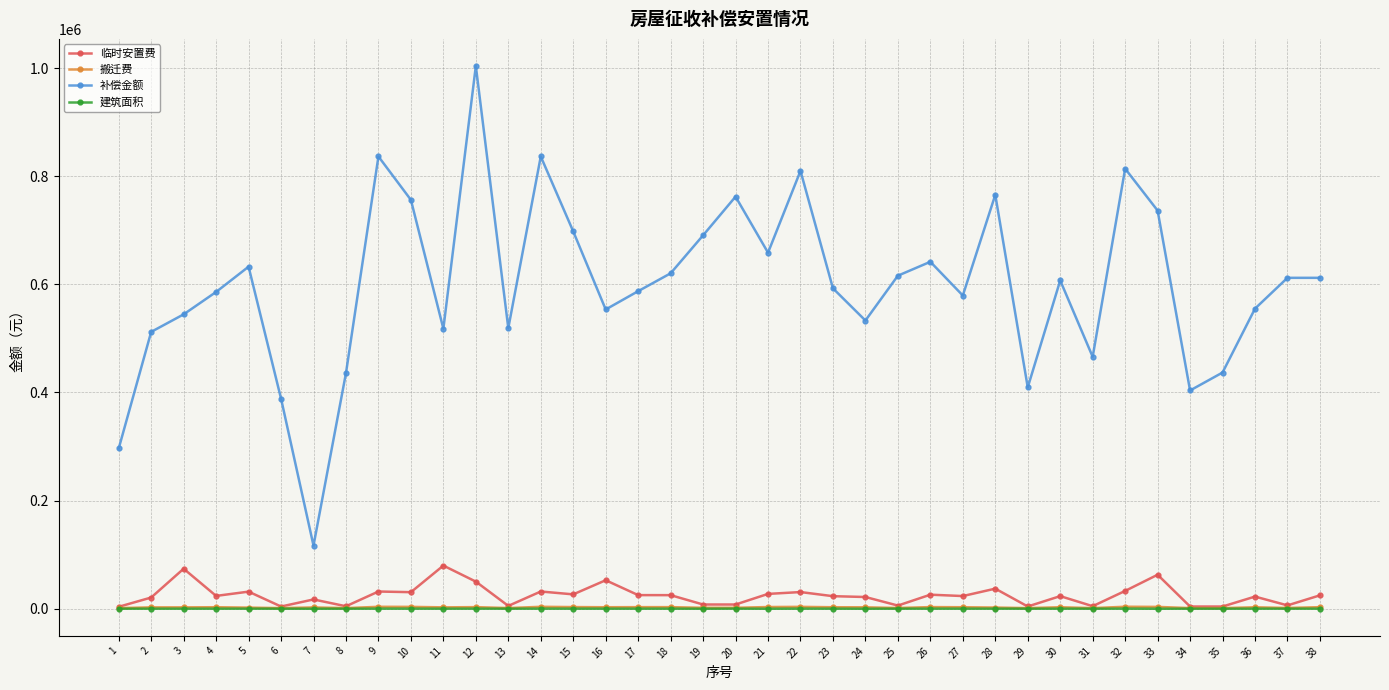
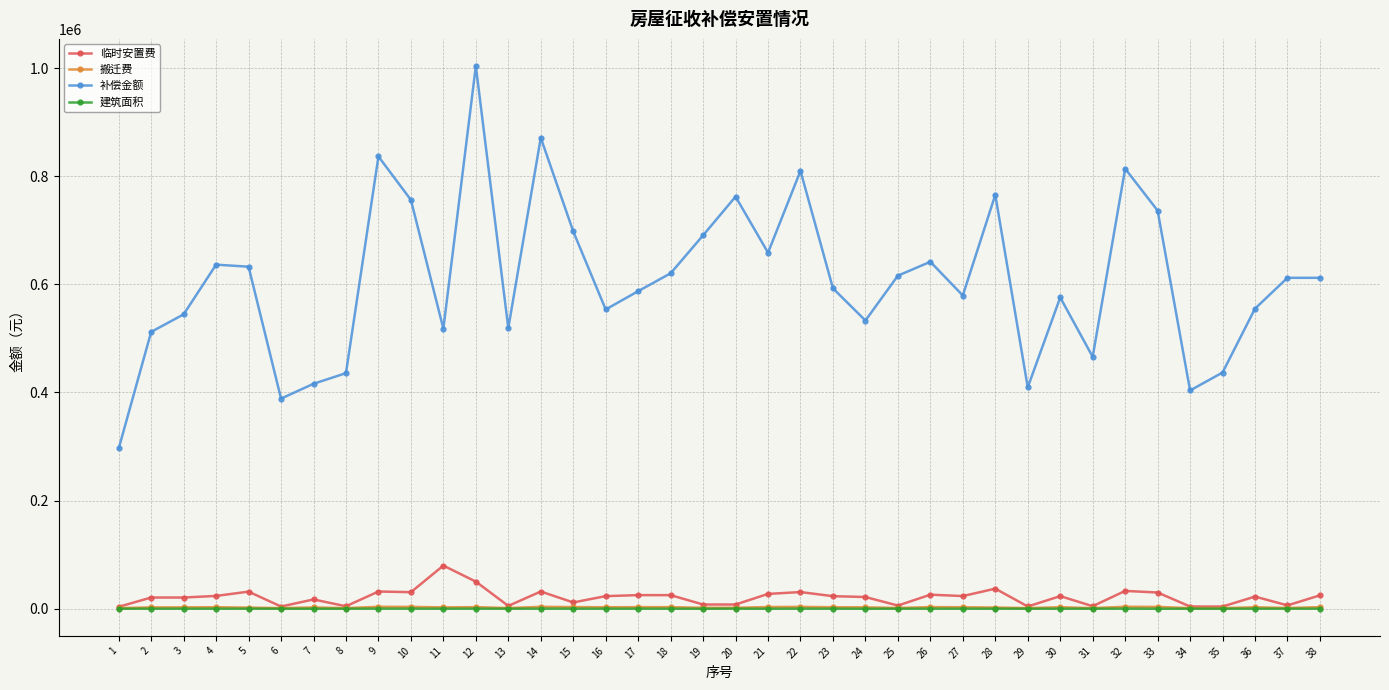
  {
    "临时安置费": {
      "2": 20000,
-     "3": 70000,
+     "3": 20000,
      "4": 20000,
      "5": 30000,
      "7": 20000,
      "9": 30000,
      "10": 30000,
      "11": 80000,
      "12": 50000,
      "14": 30000,
-     "15": 30000,
-     "16": 50000,
+     "15": 10000,
+     "16": 20000,
      "17": 30000,
      "18": 30000,
      "19": 10000,
      "20": 10000,
      "21": 30000,
      "22": 30000,
      "23": 20000,
      "24": 20000,
      "26": 30000,
      "27": 20000,
      "28": 40000,
      "30": 20000,
      "32": 30000,
-     "33": 60000,
+     "33": 30000,
      "36": 20000,
      "38": 20000
    },
    "补偿金额": {
      "1": 300000,
      "2": 510000,
      "3": 540000,
-     "4": 590000,
+     "4": 640000,
      "5": 630000,
      "6": 390000,
-     "7": 120000,
+     "7": 420000,
      "8": 440000,
      "9": 840000,
      "10": 760000,
      "11": 520000,
      "12": 1000000,
      "13": 520000,
-     "14": 840000,
+     "14": 870000,
      "15": 700000,
      "16": 550000,
      "17": 590000,
      "18": 620000,
      "19": 690000,
      "20": 760000,
      "21": 660000,
      "22": 810000,
      "23": 590000,
      "24": 530000,
      "25": 620000,
      "26": 640000,
      "27": 580000,
      "28": 770000,
      "29": 410000,
-     "30": 610000,
+     "30": 580000,
      "31": 470000,
      "32": 810000,
      "33": 740000,
      "34": 400000,
      "35": 440000,
      "36": 560000,
      "37": 610000,
      "38": 610000
    }
  }
